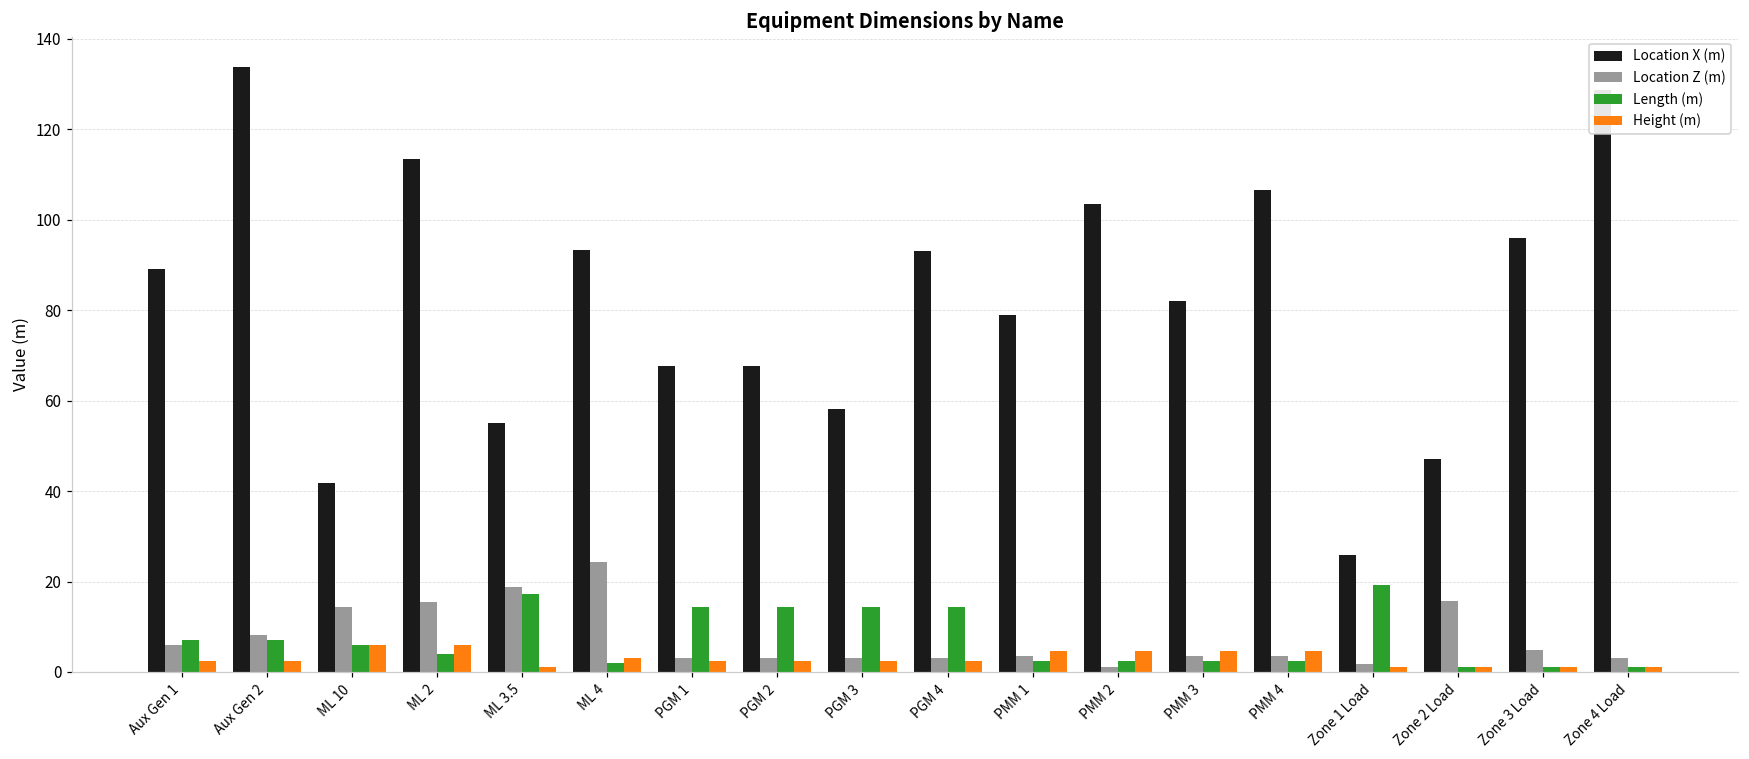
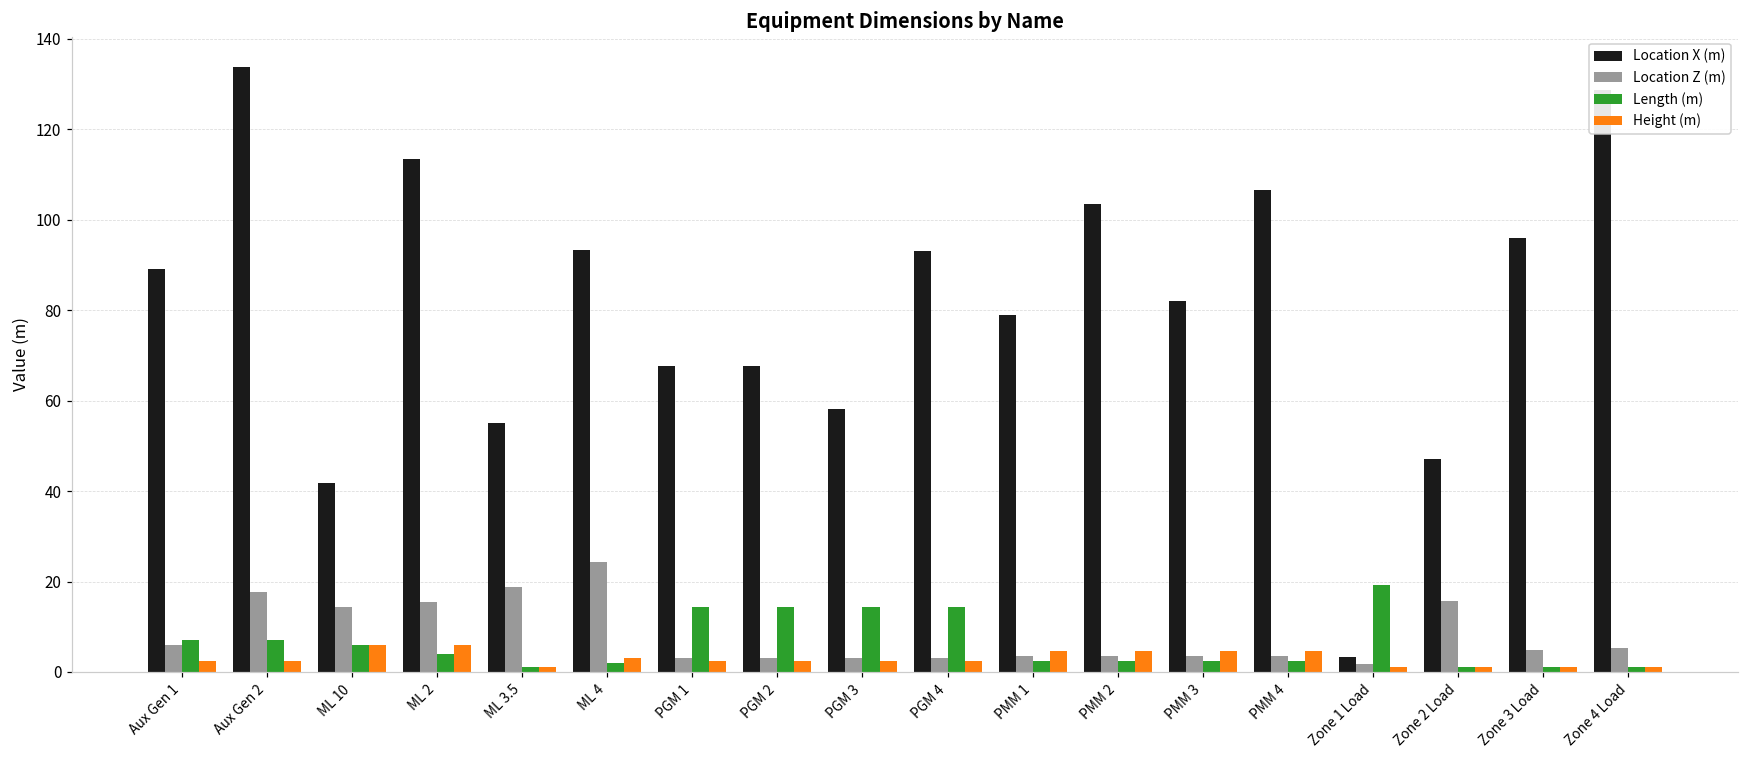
  {
    "Location X (m)": {
      "Aux Gen 1": 89,
      "Aux Gen 2": 134,
      "ML 10": 42,
      "ML 2": 113,
      "ML 3.5": 55,
      "ML 4": 93,
      "PGM 1": 68,
      "PGM 2": 68,
      "PGM 3": 58,
      "PGM 4": 93,
      "PMM 1": 79,
      "PMM 2": 104,
      "PMM 3": 82,
      "PMM 4": 107,
-     "Zone 1 Load": 26,
+     "Zone 1 Load": 3,
      "Zone 2 Load": 47,
      "Zone 3 Load": 96
    },
    "Location Z (m)": {
      "Aux Gen 1": 6,
-     "Aux Gen 2": 8,
+     "Aux Gen 2": 18,
      "ML 10": 14,
      "ML 2": 15,
      "ML 3.5": 19,
      "ML 4": 24,
      "PGM 1": 3,
      "PGM 2": 3,
      "PGM 3": 3,
      "PGM 4": 3,
      "PMM 1": 4,
-     "PMM 2": 1,
+     "PMM 2": 4,
      "PMM 3": 4,
      "PMM 4": 4,
      "Zone 1 Load": 2,
      "Zone 2 Load": 16,
      "Zone 3 Load": 5,
-     "Zone 4 Load": 3
+     "Zone 4 Load": 5
    },
    "Length (m)": {
      "Aux Gen 1": 7,
      "Aux Gen 2": 7,
      "ML 10": 6,
      "ML 2": 4,
-     "ML 3.5": 17,
+     "ML 3.5": 1,
      "ML 4": 2,
      "PGM 1": 14,
      "PGM 2": 14,
      "PGM 3": 14,
      "PGM 4": 14,
      "PMM 1": 3,
      "PMM 2": 3,
      "PMM 3": 3,
      "PMM 4": 3,
      "Zone 1 Load": 19,
      "Zone 2 Load": 1,
      "Zone 3 Load": 1,
      "Zone 4 Load": 1
    },
    "Height (m)": {
      "Aux Gen 1": 2,
      "Aux Gen 2": 2,
      "ML 10": 6,
      "ML 2": 6,
      "ML 3.5": 1,
      "ML 4": 3,
      "PGM 1": 2,
      "PGM 2": 2,
      "PGM 3": 2,
      "PGM 4": 2,
      "PMM 1": 5,
      "PMM 2": 5,
      "PMM 3": 5,
      "PMM 4": 5,
      "Zone 1 Load": 1,
      "Zone 2 Load": 1,
      "Zone 3 Load": 1,
      "Zone 4 Load": 1
    }
  }
